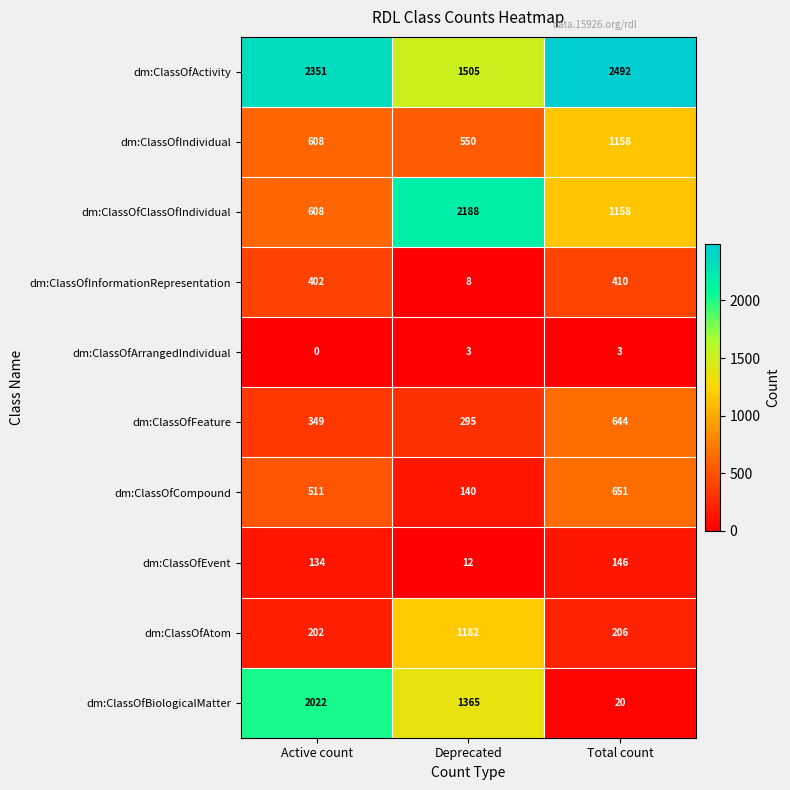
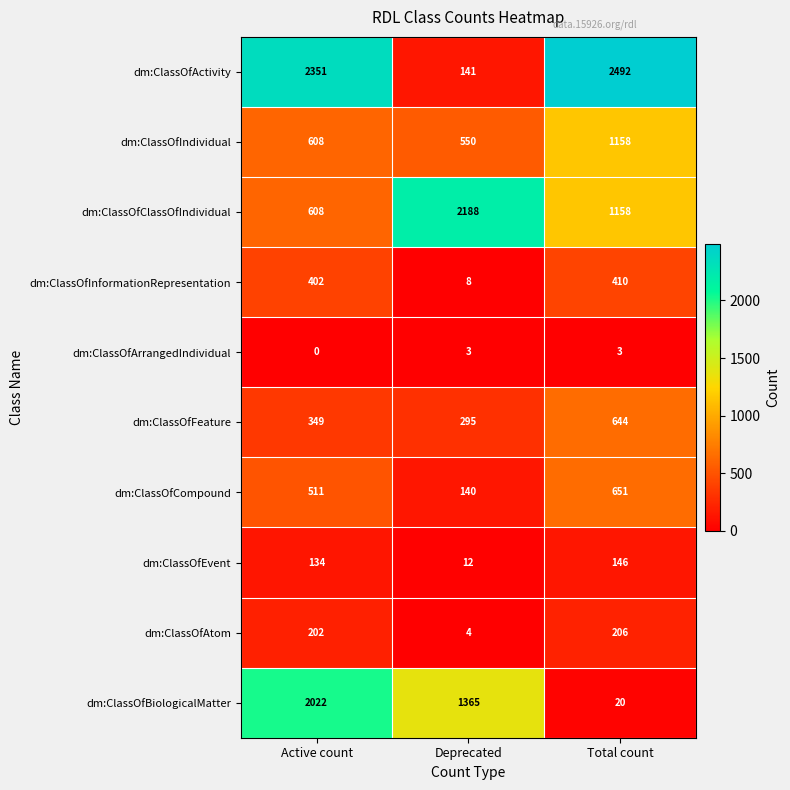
  {
    "dm:ClassOfActivity": {
      "Active count": 2351,
-     "Deprecated": 1505,
+     "Deprecated": 141,
      "Total count": 2492
    },
    "dm:ClassOfIndividual": {
      "Active count": 608,
      "Deprecated": 550,
      "Total count": 1158
    },
    "dm:ClassOfClassOfIndividual": {
      "Active count": 608,
      "Deprecated": 2188,
      "Total count": 1158
    },
    "dm:ClassOfInformationRepresentation": {
      "Active count": 402,
      "Deprecated": 8,
      "Total count": 410
    },
    "dm:ClassOfArrangedIndividual": {
      "Active count": 0,
      "Deprecated": 3,
      "Total count": 3
    },
    "dm:ClassOfFeature": {
      "Active count": 349,
      "Deprecated": 295,
      "Total count": 644
    },
    "dm:ClassOfCompound": {
      "Active count": 511,
      "Deprecated": 140,
      "Total count": 651
    },
    "dm:ClassOfEvent": {
      "Active count": 134,
      "Deprecated": 12,
      "Total count": 146
    },
    "dm:ClassOfAtom": {
      "Active count": 202,
-     "Deprecated": 1182,
+     "Deprecated": 4,
      "Total count": 206
    },
    "dm:ClassOfBiologicalMatter": {
      "Active count": 2022,
      "Deprecated": 1365,
      "Total count": 20
    }
  }
